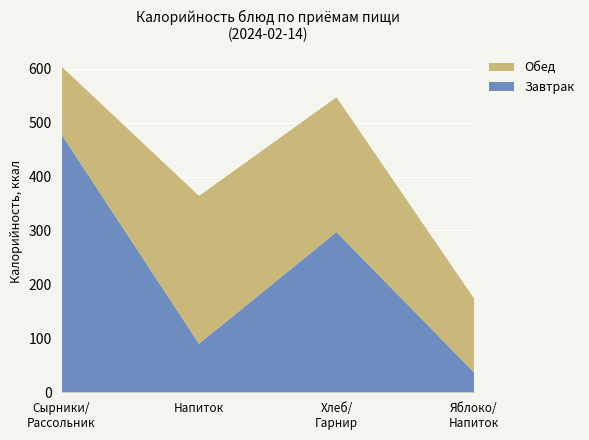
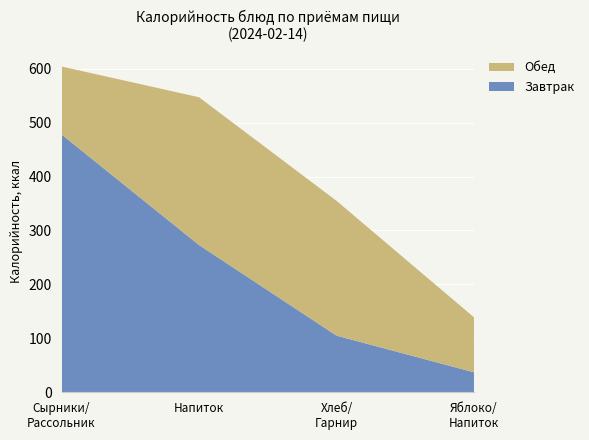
  {
    "Завтрак": {
      "Сырники/ Рассольник": 480,
-     "Напиток": 90,
-     "Хлеб/ Гарнир": 300,
+     "Напиток": 270,
+     "Хлеб/ Гарнир": 110,
      "Яблоко/ Напиток": 40
    },
    "Обед": {
      "Сырники/ Рассольник": 130,
      "Напиток": 270,
      "Хлеб/ Гарнир": 250,
-     "Яблоко/ Напиток": 140
+     "Яблоко/ Напиток": 100
    }
  }
